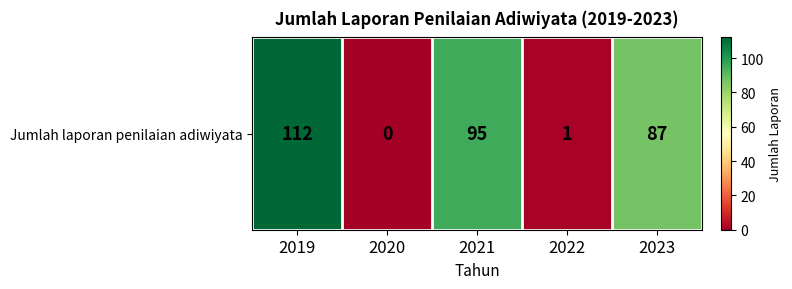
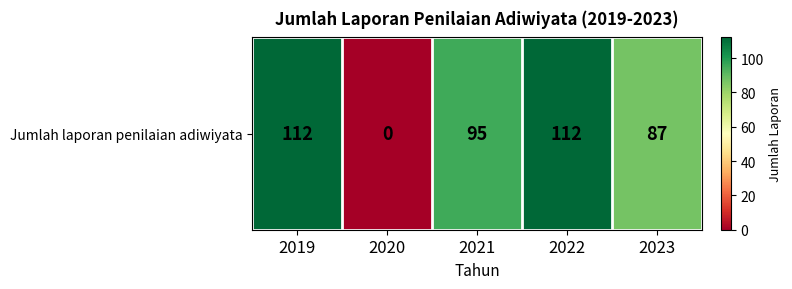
  {
    "Jumlah laporan penilaian adiwiyata": {
      "2019": 112,
      "2020": 0,
      "2021": 95,
-     "2022": 1,
+     "2022": 112,
      "2023": 87
    }
  }
